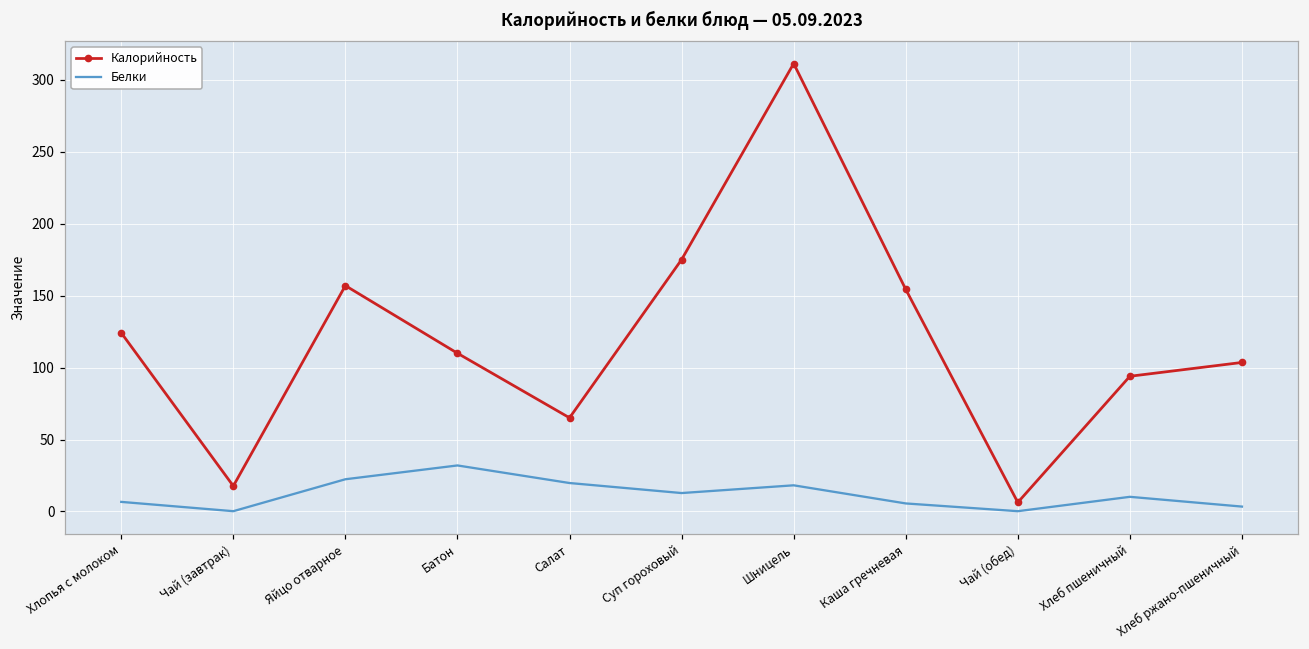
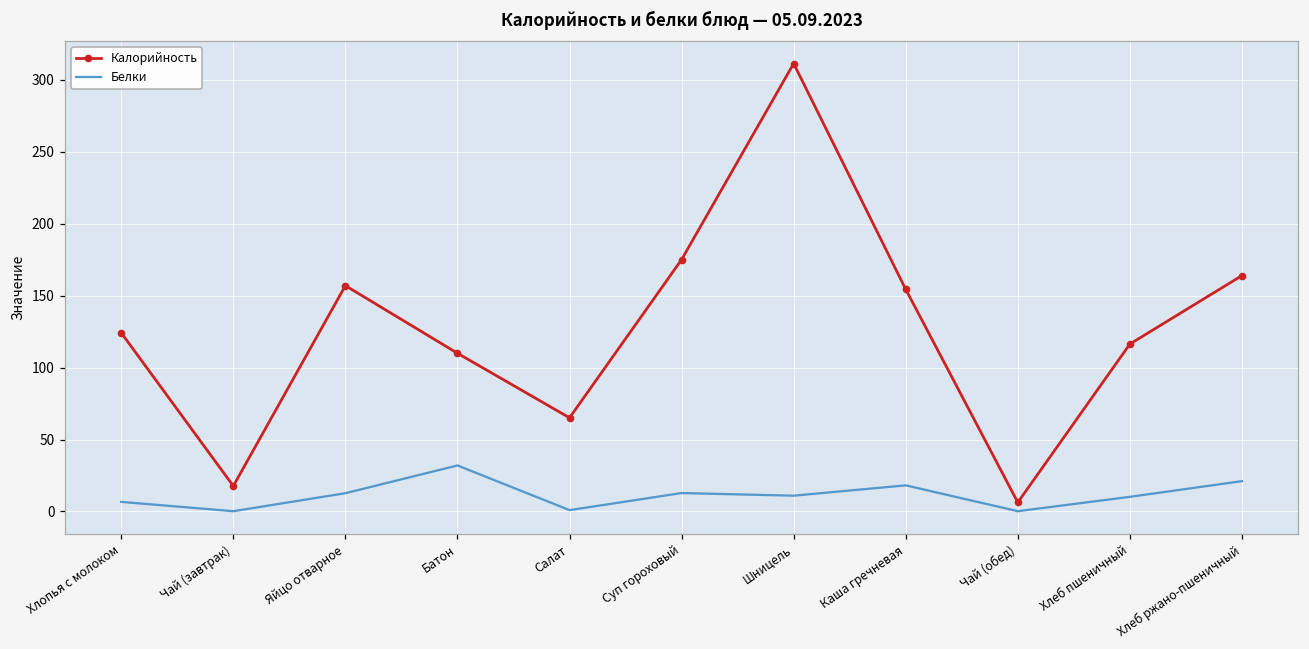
  {
    "Калорийность": {
      "Хлопья с молоком": 124,
      "Чай (завтрак)": 18,
      "Яйцо отварное": 157,
      "Батон": 110,
      "Салат": 65,
      "Суп гороховый": 175,
      "Шницель": 311,
      "Каша гречневая": 154,
      "Чай (обед)": 6,
-     "Хлеб пшеничный": 94,
-     "Хлеб ржано-пшеничный": 104
+     "Хлеб пшеничный": 116,
+     "Хлеб ржано-пшеничный": 164
    },
    "Белки": {
      "Хлопья с молоком": 7,
      "Чай (завтрак)": 0,
-     "Яйцо отварное": 22,
+     "Яйцо отварное": 13,
      "Батон": 32,
-     "Салат": 20,
+     "Салат": 1,
      "Суп гороховый": 13,
-     "Шницель": 18,
-     "Каша гречневая": 6,
+     "Шницель": 11,
+     "Каша гречневая": 18,
      "Чай (обед)": 0,
      "Хлеб пшеничный": 10,
-     "Хлеб ржано-пшеничный": 3
+     "Хлеб ржано-пшеничный": 21
    }
  }
